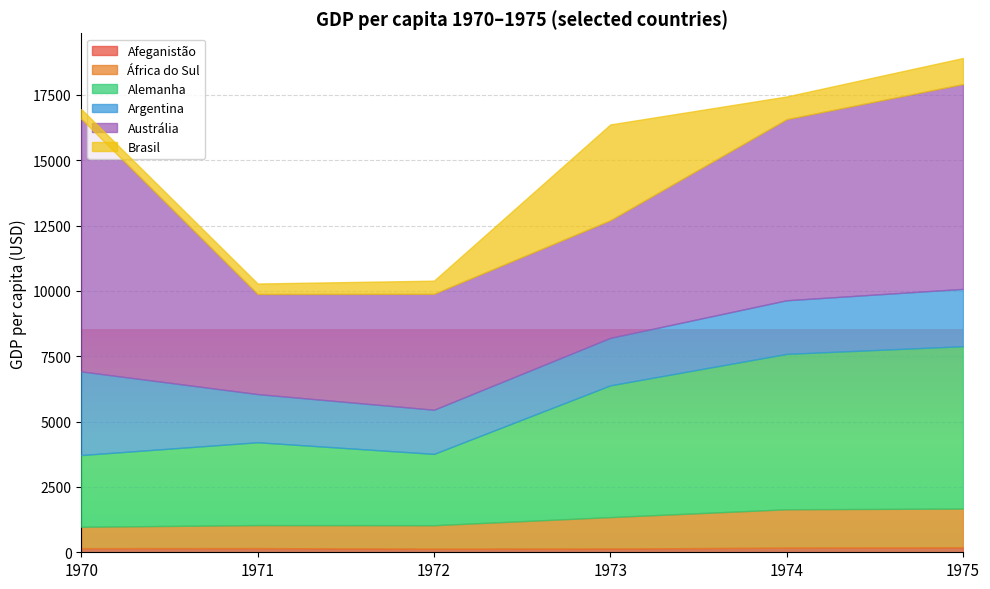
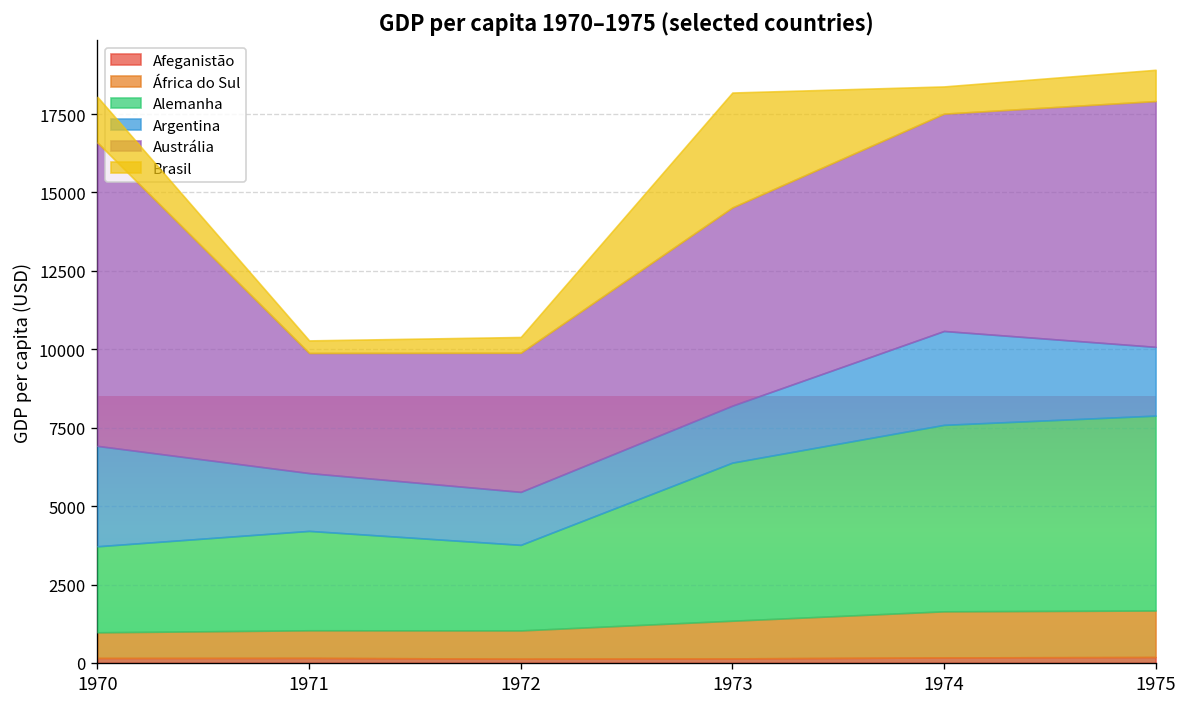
  {
    "Alemanha": {
      "1970": 2700,
      "1971": 3200,
      "1972": 2700,
      "1973": 5000,
      "1974": 5900,
      "1975": 6200
    },
    "Argentina": {
      "1970": 3200,
      "1971": 1800,
      "1972": 1700,
      "1973": 1800,
-     "1974": 2100,
+     "1974": 3000,
      "1975": 2200
    },
    "Austrália": {
      "1970": 9700,
      "1971": 3800,
      "1972": 4400,
-     "1973": 4500,
+     "1973": 6300,
      "1974": 6900,
      "1975": 7800
    },
    "Brasil": {
-     "1970": 400,
+     "1970": 1500,
      "1971": 400,
      "1972": 500,
      "1973": 3700,
      "1974": 900,
      "1975": 1000
    }
  }
